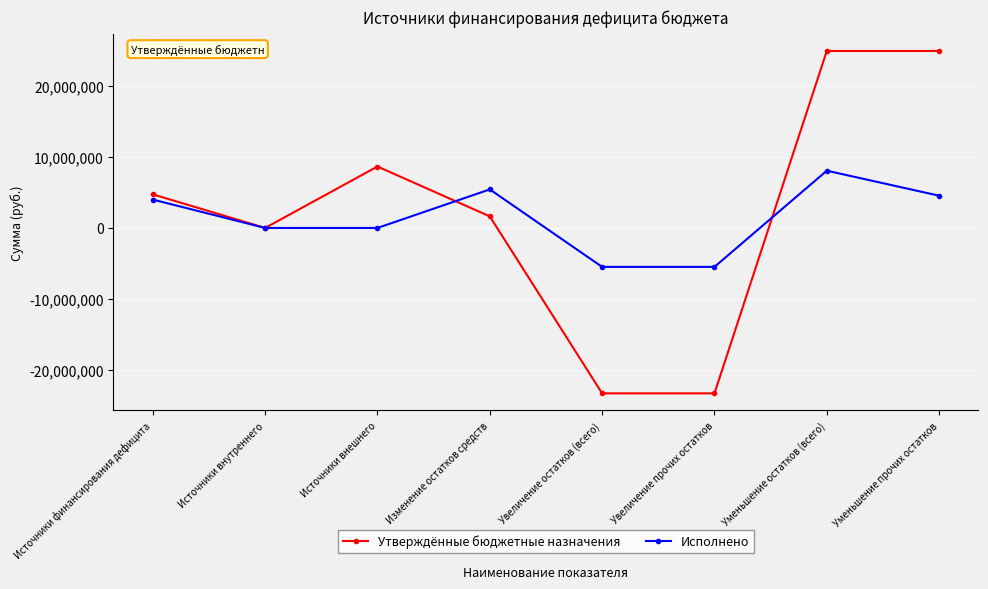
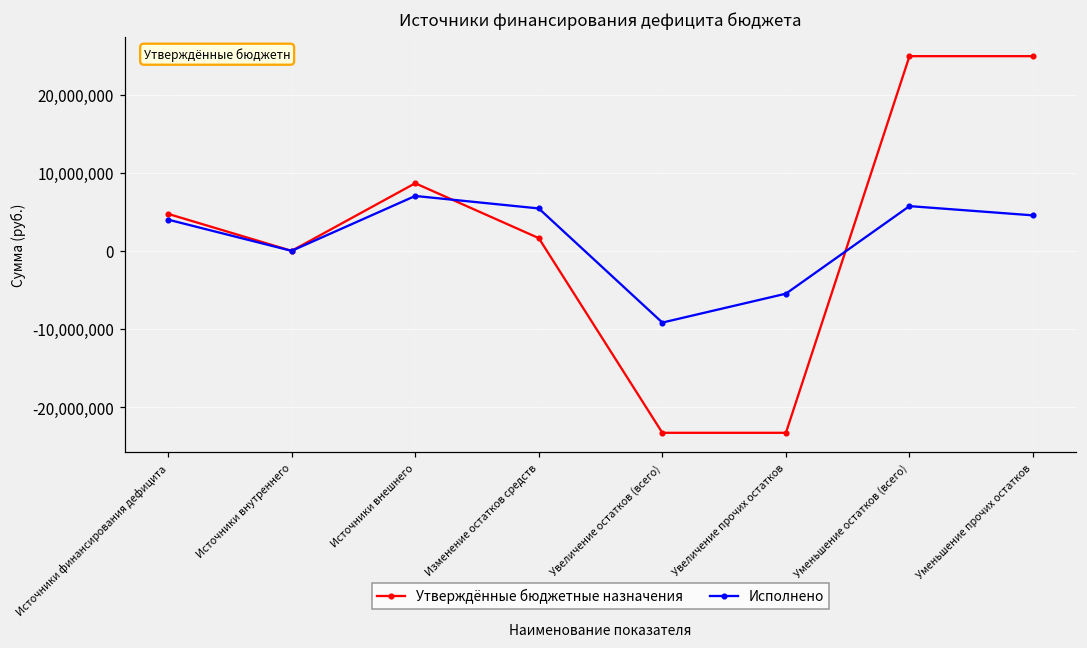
  {
    "Утверждённые бюджетные назначения": {
      "Источники финансирования дефицита": "5,000,000",
      "Источники внешнего": "9,000,000",
      "Изменение остатков средств": "2,000,000",
      "Увеличение остатков (всего)": "-23,000,000",
      "Увеличение прочих остатков": "-23,000,000",
      "Уменьшение остатков (всего)": "25,000,000",
      "Уменьшение прочих остатков": "25,000,000"
    },
    "Исполнено": {
      "Источники финансирования дефицита": "4,000,000",
-     "Источники внешнего": "0",
+     "Источники внешнего": "7,000,000",
      "Изменение остатков средств": "5,000,000",
-     "Увеличение остатков (всего)": "-5,000,000",
+     "Увеличение остатков (всего)": "-9,000,000",
      "Увеличение прочих остатков": "-5,000,000",
-     "Уменьшение остатков (всего)": "8,000,000",
+     "Уменьшение остатков (всего)": "6,000,000",
      "Уменьшение прочих остатков": "5,000,000"
    }
  }
